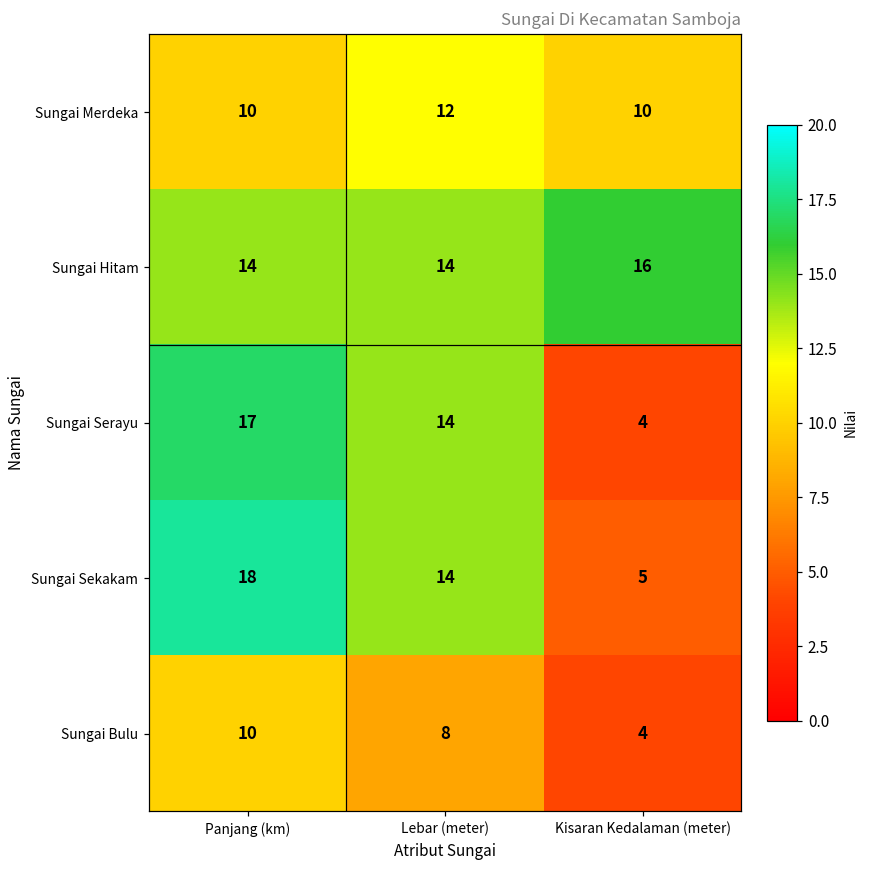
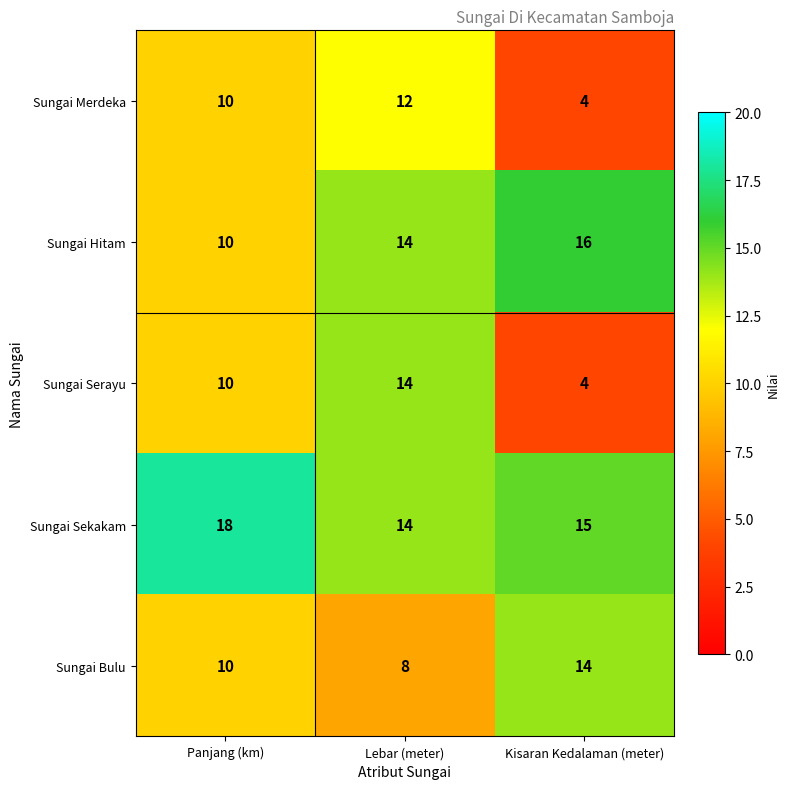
  {
    "Sungai Merdeka": {
      "Panjang (km)": 10,
      "Lebar (meter)": 12,
-     "Kisaran Kedalaman (meter)": 10
+     "Kisaran Kedalaman (meter)": 4
    },
    "Sungai Hitam": {
-     "Panjang (km)": 14,
+     "Panjang (km)": 10,
      "Lebar (meter)": 14,
      "Kisaran Kedalaman (meter)": 16
    },
    "Sungai Serayu": {
-     "Panjang (km)": 17,
+     "Panjang (km)": 10,
      "Lebar (meter)": 14,
      "Kisaran Kedalaman (meter)": 4
    },
    "Sungai Sekakam": {
      "Panjang (km)": 18,
      "Lebar (meter)": 14,
-     "Kisaran Kedalaman (meter)": 5
+     "Kisaran Kedalaman (meter)": 15
    },
    "Sungai Bulu": {
      "Panjang (km)": 10,
      "Lebar (meter)": 8,
-     "Kisaran Kedalaman (meter)": 4
+     "Kisaran Kedalaman (meter)": 14
    }
  }
